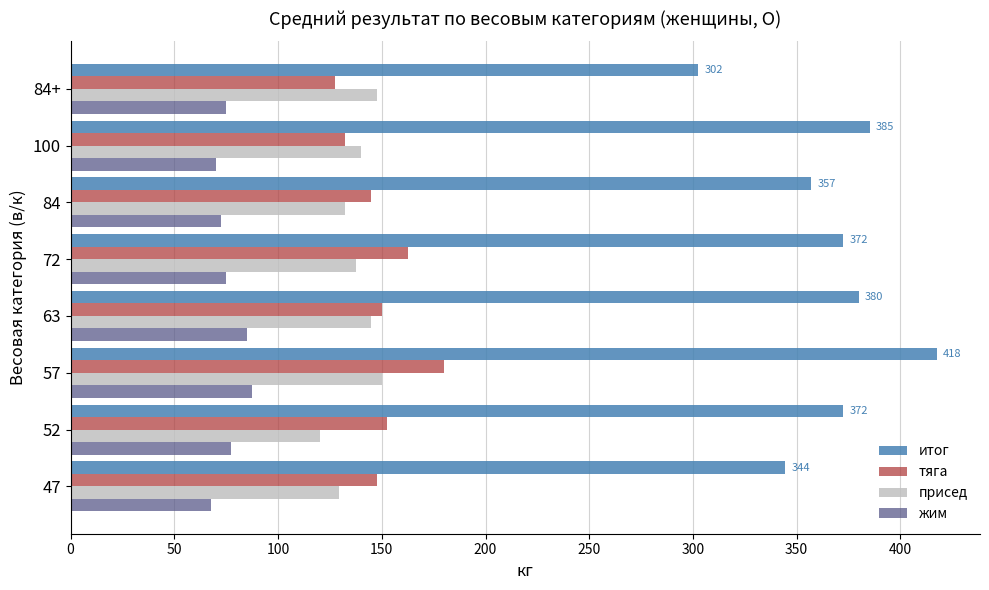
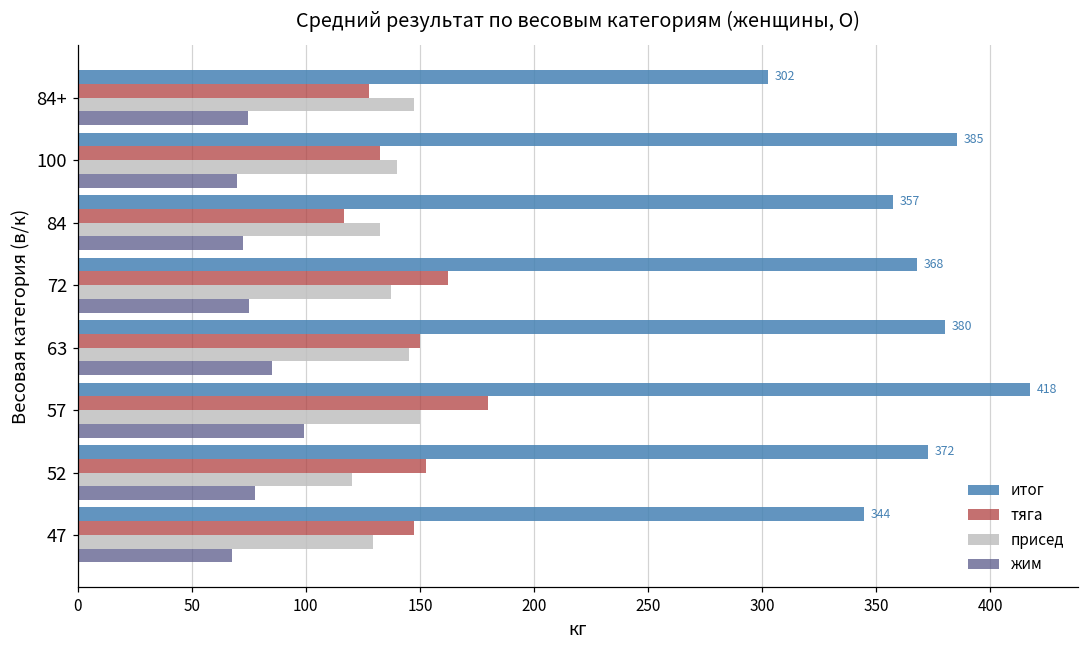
  {
    "итог": {
      "84+": 302,
      "100": 385,
      "84": 357,
-     "72": 372,
+     "72": 368,
      "63": 380,
      "57": 418,
      "52": 372,
      "47": 344
    },
    "тяга": {
      "84+": 128,
      "100": 133,
-     "84": 145,
+     "84": 117,
      "72": 163,
      "63": 150,
      "57": 180,
      "52": 153,
      "47": 148
    },
    "присед": {
      "84+": 148,
      "100": 140,
      "84": 133,
      "72": 138,
      "63": 145,
      "57": 150,
      "52": 120,
      "47": 130
    },
    "жим": {
      "84+": 75,
      "100": 70,
      "84": 73,
      "72": 75,
      "63": 85,
-     "57": 88,
+     "57": 99,
      "52": 78,
      "47": 68
    }
  }
